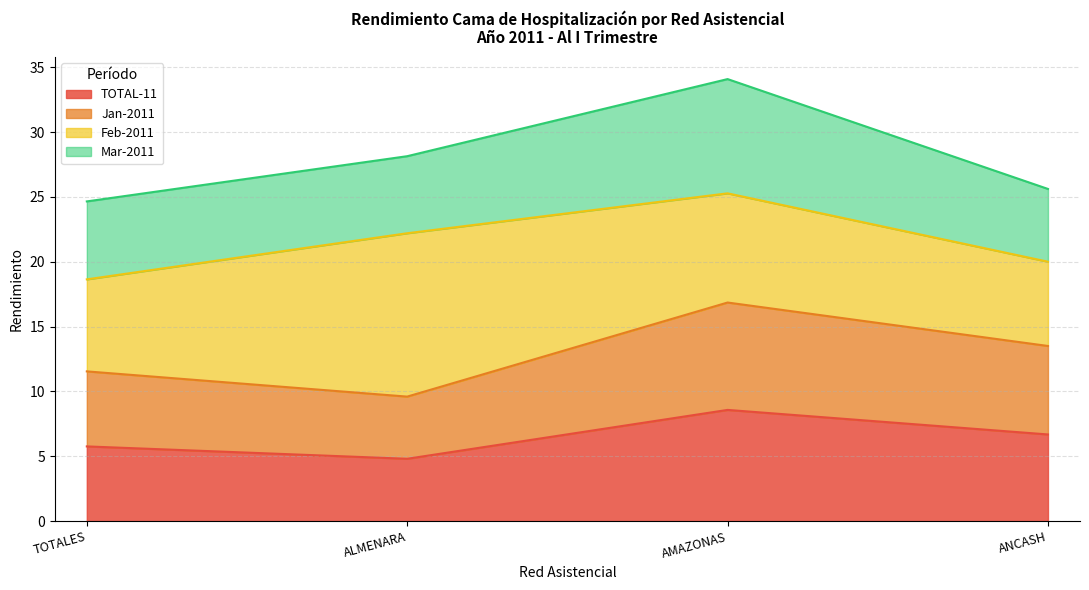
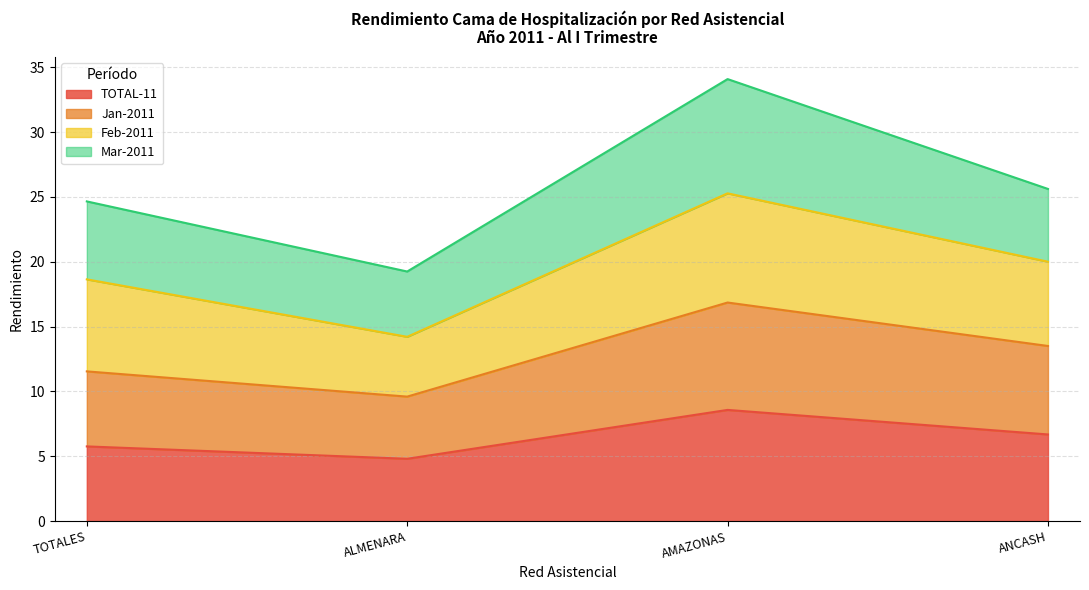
  {
    "Feb-2011": {
      "TOTALES": 7.1,
-     "ALMENARA": 12.6,
+     "ALMENARA": 4.6,
      "AMAZONAS": 8.4,
      "ANCASH": 6.5
    },
    "Mar-2011": {
      "TOTALES": 6.0,
-     "ALMENARA": 5.9,
+     "ALMENARA": 5.0,
      "AMAZONAS": 8.8,
      "ANCASH": 5.6
    }
  }
